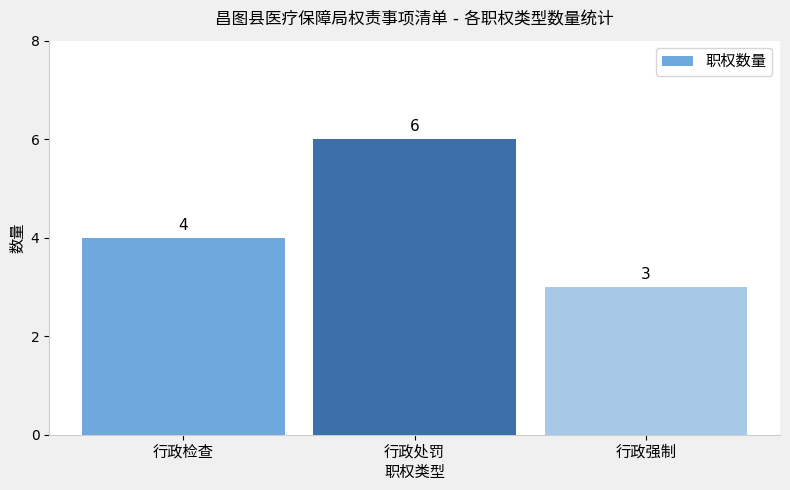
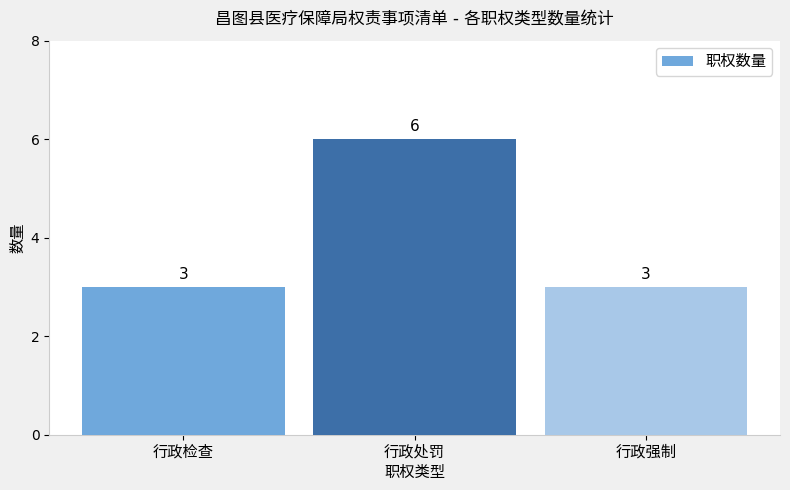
  {
-   "行政检查": 4,
+   "行政检查": 3,
    "行政处罚": 6,
    "行政强制": 3
  }
